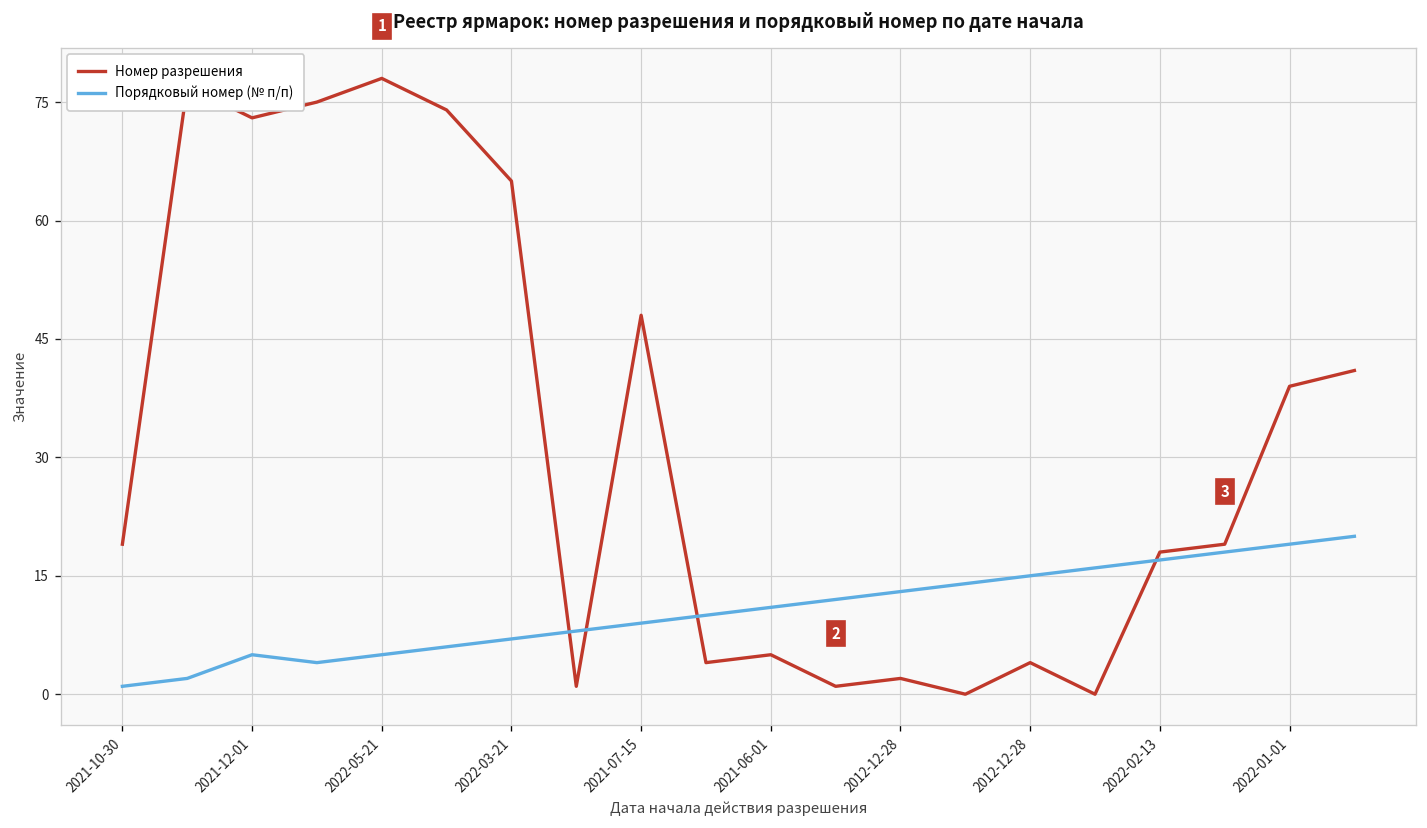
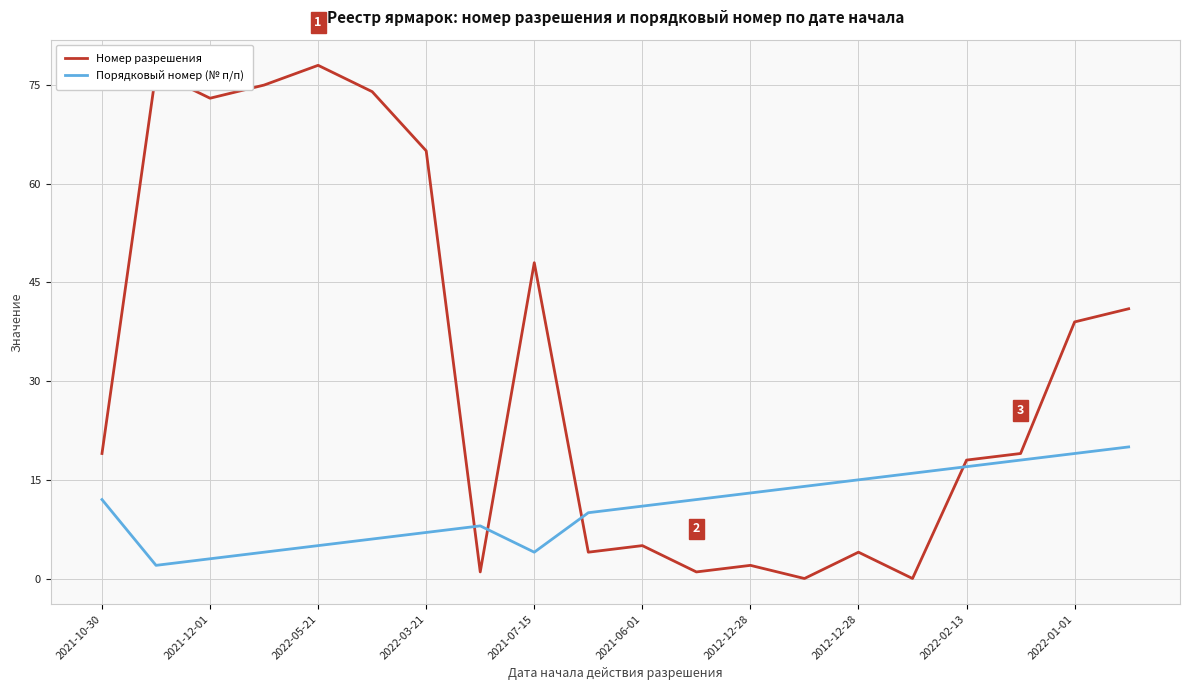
  {
    "Номер разрешения": {
      "2021-10-30": 19,
      "2021-12-01": 73,
      "2022-03-21": 65,
      "2021-07-15": 48,
      "2021-06-01": 5
    },
    "Порядковый номер (№ п/п)": {
-     "2021-10-30": 1,
-     "2021-12-01": 5,
+     "2021-10-30": 12,
+     "2021-12-01": 3,
      "2022-03-21": 7,
-     "2021-07-15": 9,
+     "2021-07-15": 4,
      "2021-06-01": 11
    }
  }
